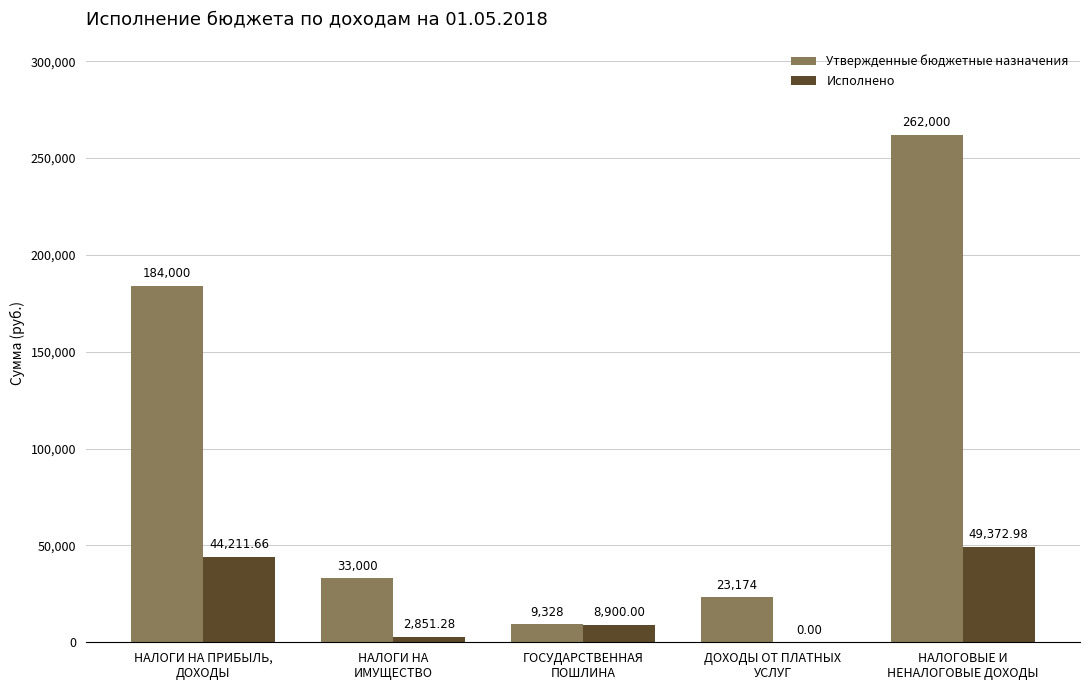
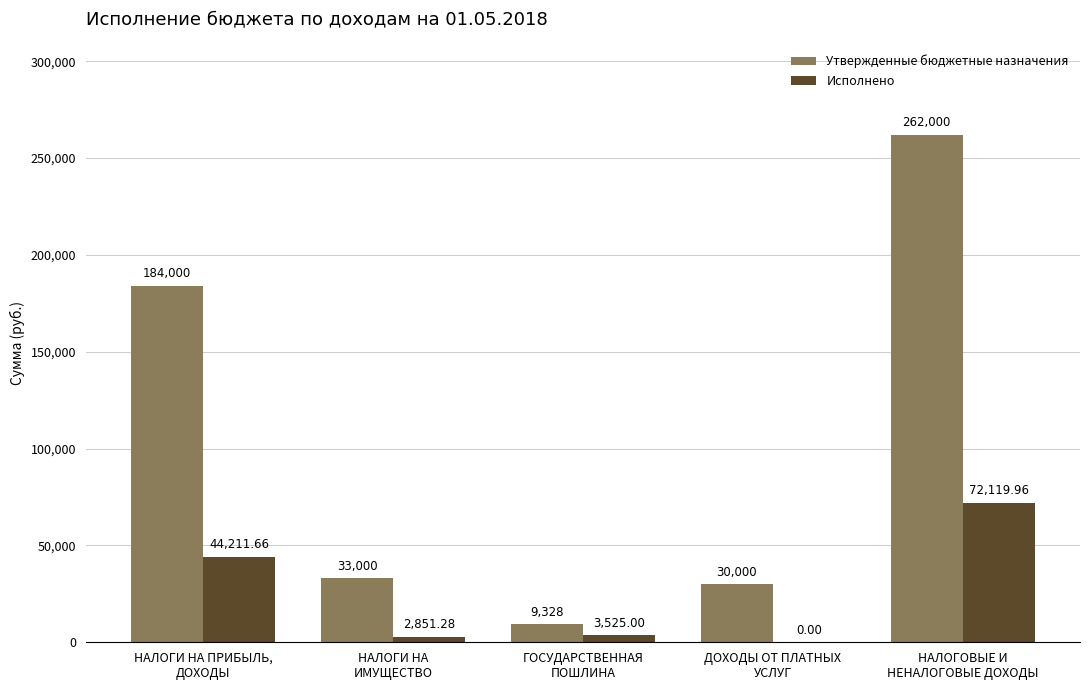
  {
    "Утвержденные бюджетные назначения": {
      "НАЛОГИ НА ПРИБЫЛЬ, ДОХОДЫ": "184,000",
      "НАЛОГИ НА ИМУЩЕСТВО": "33,000",
      "ГОСУДАРСТВЕННАЯ ПОШЛИНА": "9,328",
-     "ДОХОДЫ ОТ ПЛАТНЫХ УСЛУГ": "23,174",
+     "ДОХОДЫ ОТ ПЛАТНЫХ УСЛУГ": "30,000",
      "НАЛОГОВЫЕ И НЕНАЛОГОВЫЕ ДОХОДЫ": "262,000"
    },
    "Исполнено": {
      "НАЛОГИ НА ПРИБЫЛЬ, ДОХОДЫ": "44,211.66",
      "НАЛОГИ НА ИМУЩЕСТВО": "2,851.28",
-     "ГОСУДАРСТВЕННАЯ ПОШЛИНА": "8,900.00",
+     "ГОСУДАРСТВЕННАЯ ПОШЛИНА": "3,525.00",
      "ДОХОДЫ ОТ ПЛАТНЫХ УСЛУГ": "0.00",
-     "НАЛОГОВЫЕ И НЕНАЛОГОВЫЕ ДОХОДЫ": "49,372.98"
+     "НАЛОГОВЫЕ И НЕНАЛОГОВЫЕ ДОХОДЫ": "72,119.96"
    }
  }
